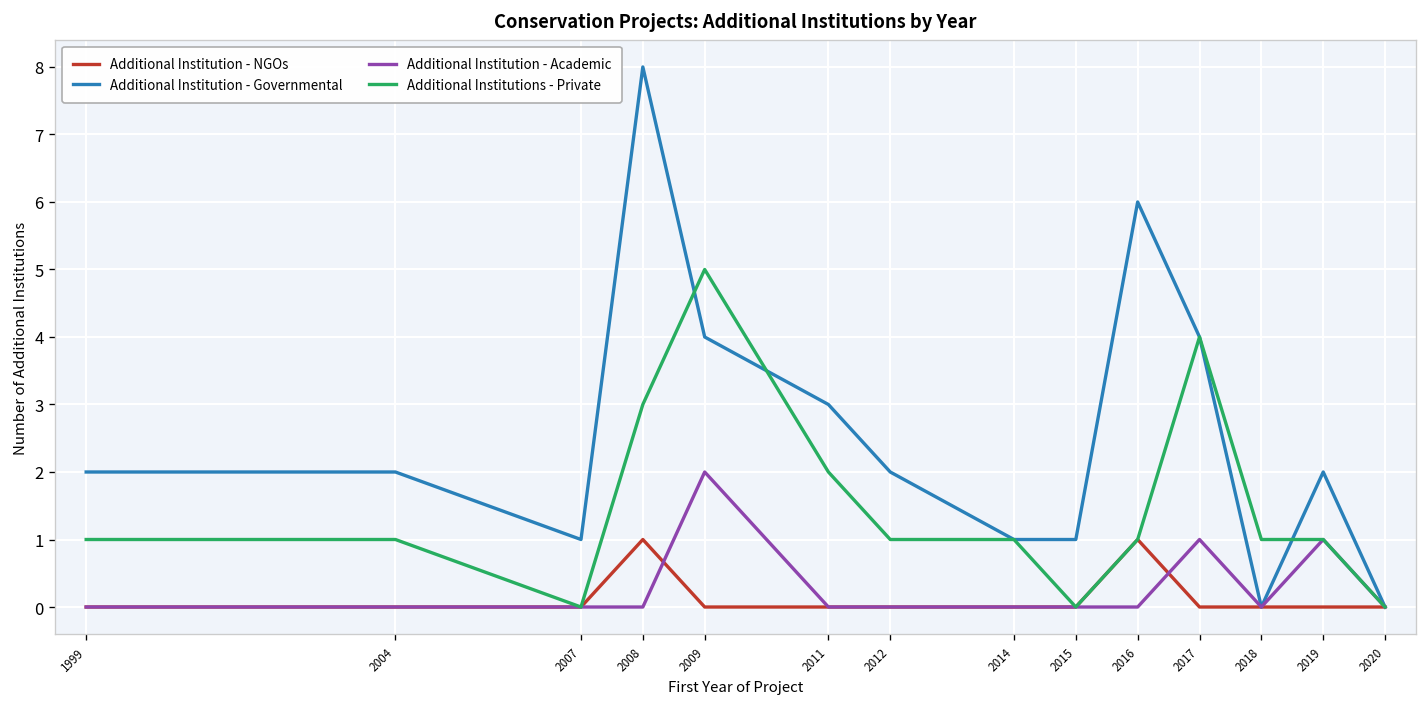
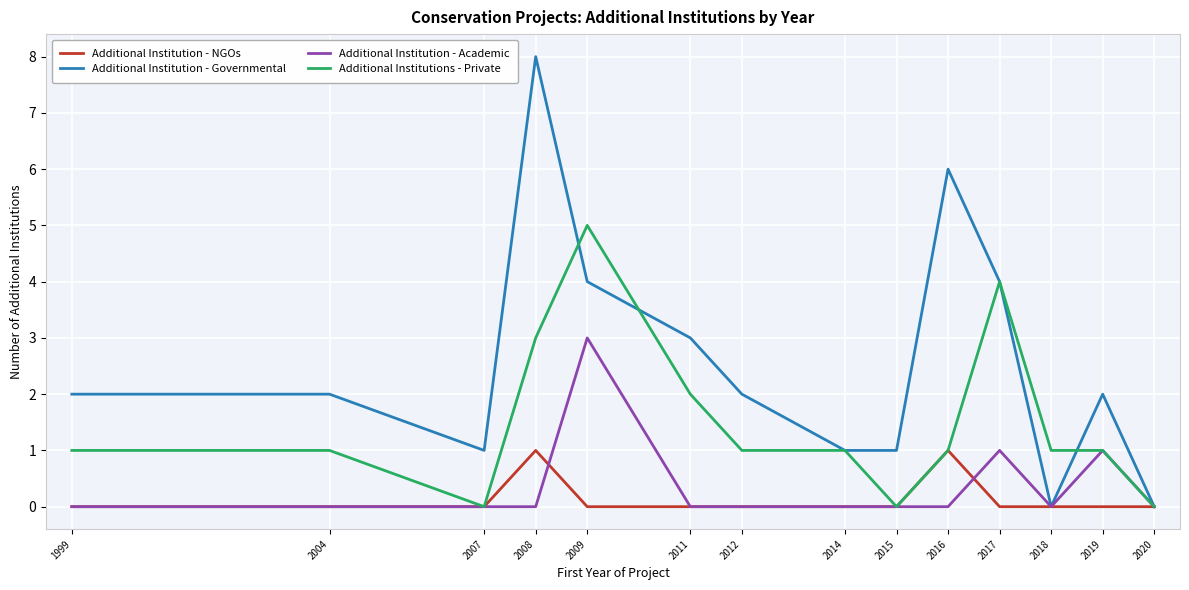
  {
    "Additional Institution - NGOs": {
      "2008": 1,
      "2009": 0,
      "2017": 0,
      "2019": 0
    },
    "Additional Institution - Governmental": {
      "1999": 2,
      "2004": 2,
      "2007": 1,
      "2008": 8,
      "2009": 4,
      "2011": 3,
      "2012": 2,
      "2015": 1,
      "2016": 6,
      "2019": 2
    },
    "Additional Institution - Academic": {
      "2008": 0,
-     "2009": 2,
+     "2009": 3,
      "2016": 0,
      "2017": 1
    },
    "Additional Institutions - Private": {
      "1999": 1,
      "2004": 1,
      "2008": 3,
      "2009": 5,
      "2011": 2,
      "2012": 1,
      "2018": 1
    }
  }
